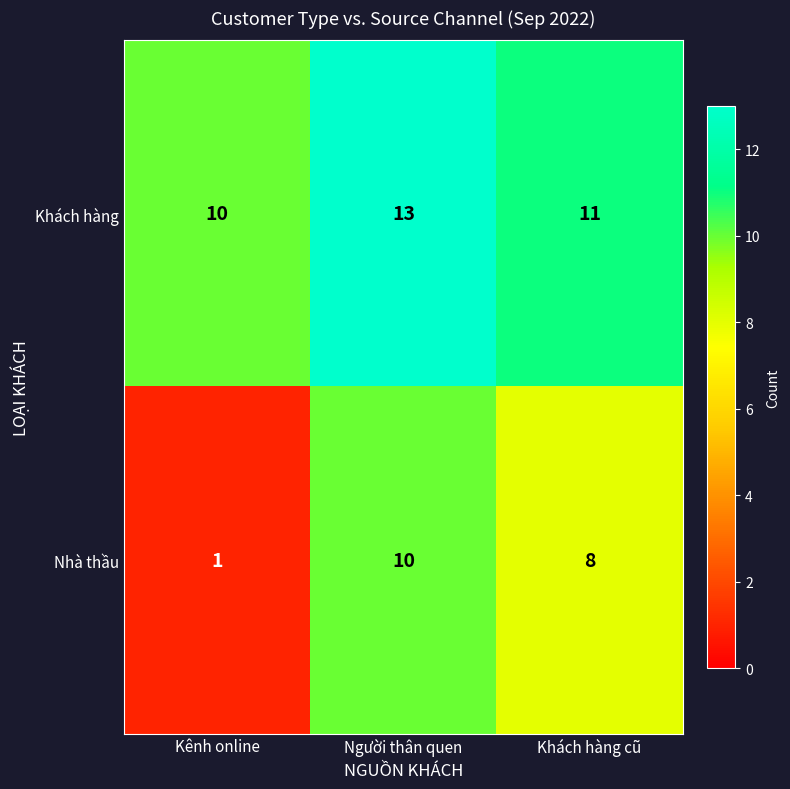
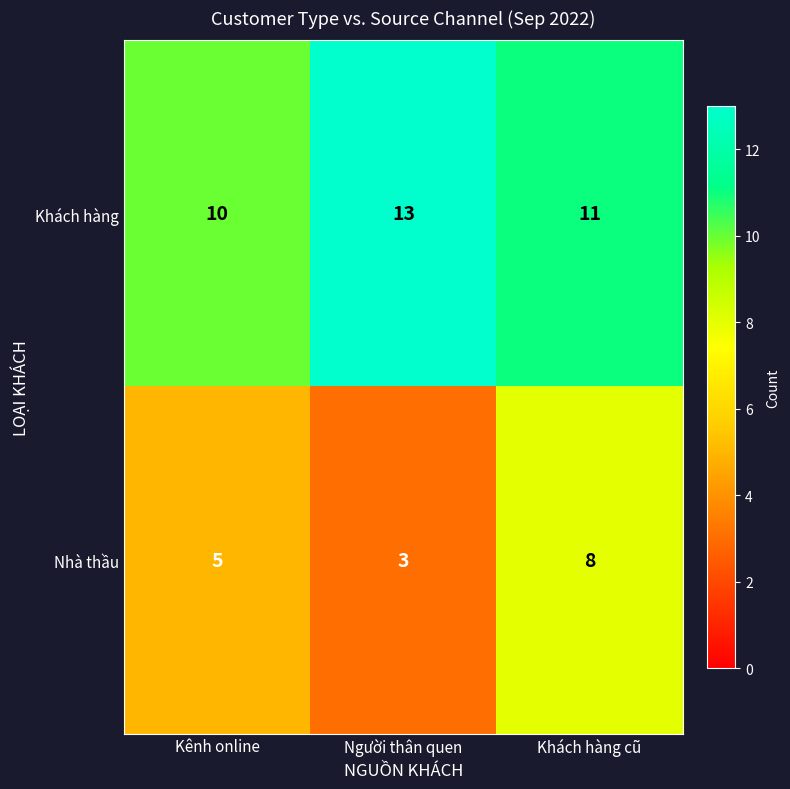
  {
    "Khách hàng": {
      "Kênh online": 10,
      "Người thân quen": 13,
      "Khách hàng cũ": 11
    },
    "Nhà thầu": {
-     "Kênh online": 1,
-     "Người thân quen": 10,
+     "Kênh online": 5,
+     "Người thân quen": 3,
      "Khách hàng cũ": 8
    }
  }
